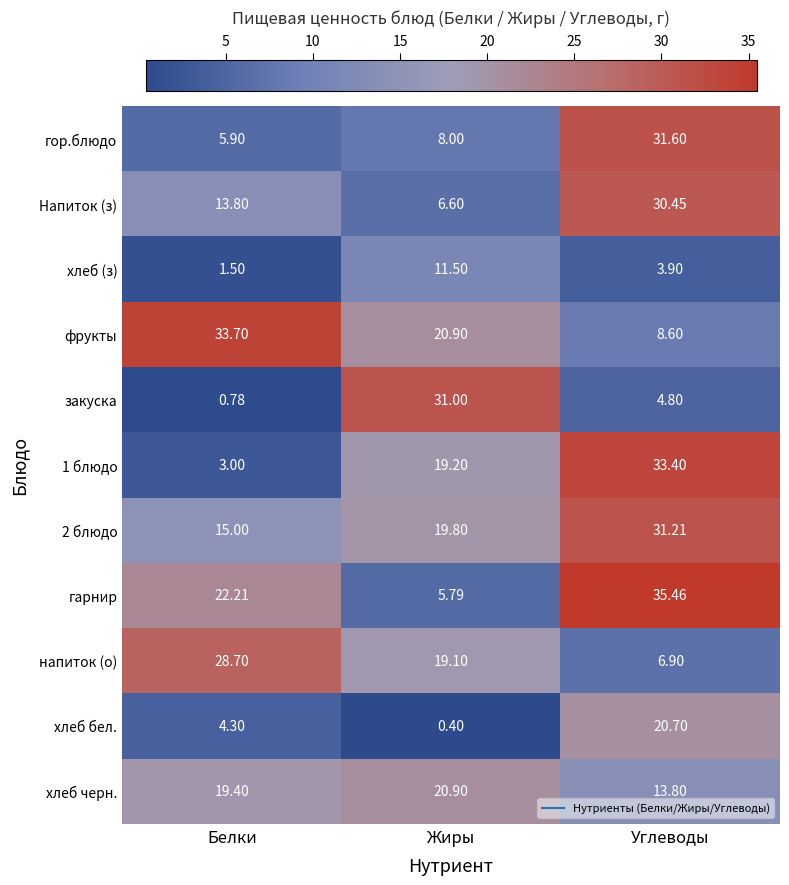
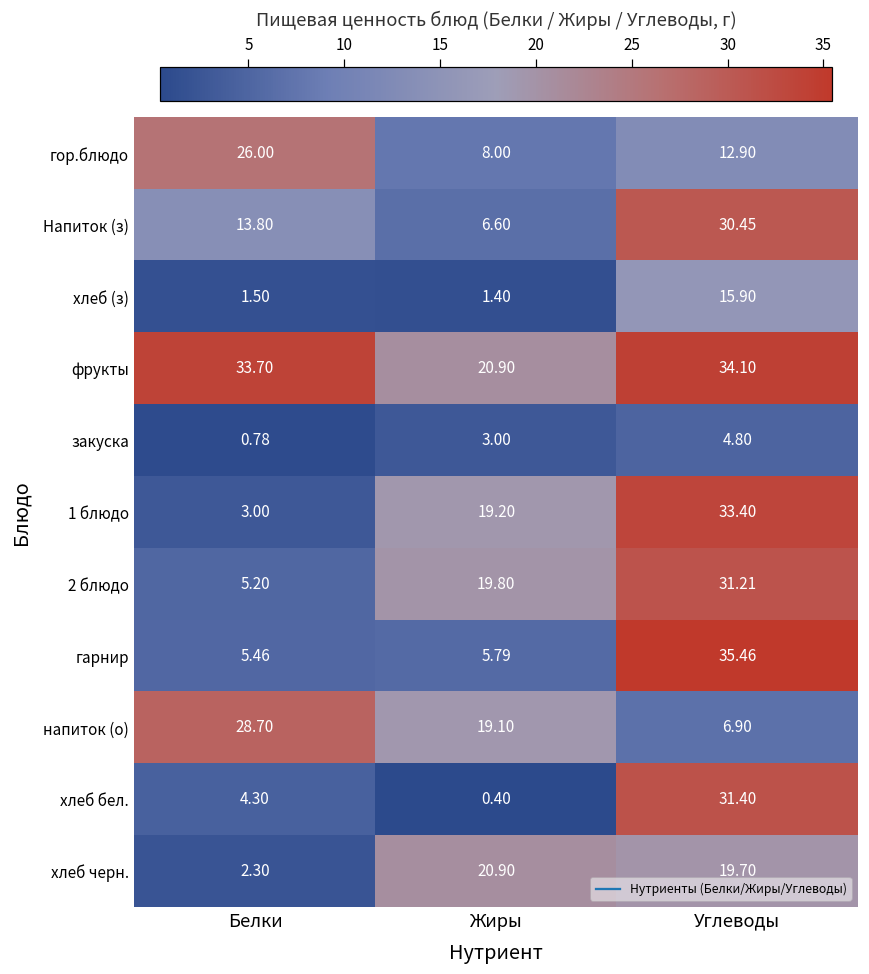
  {
    "гор.блюдо": {
-     "Белки": 5.90,
+     "Белки": 26.00,
      "Жиры": 8.00,
-     "Углеводы": 31.60
+     "Углеводы": 12.90
    },
    "Напиток (з)": {
      "Белки": 13.80,
      "Жиры": 6.60,
      "Углеводы": 30.45
    },
    "хлеб (з)": {
      "Белки": 1.50,
-     "Жиры": 11.50,
-     "Углеводы": 3.90
+     "Жиры": 1.40,
+     "Углеводы": 15.90
    },
    "фрукты": {
      "Белки": 33.70,
      "Жиры": 20.90,
-     "Углеводы": 8.60
+     "Углеводы": 34.10
    },
    "закуска": {
      "Белки": 0.78,
-     "Жиры": 31.00,
+     "Жиры": 3.00,
      "Углеводы": 4.80
    },
    "1 блюдо": {
      "Белки": 3.00,
      "Жиры": 19.20,
      "Углеводы": 33.40
    },
    "2 блюдо": {
-     "Белки": 15.00,
+     "Белки": 5.20,
      "Жиры": 19.80,
      "Углеводы": 31.21
    },
    "гарнир": {
-     "Белки": 22.21,
+     "Белки": 5.46,
      "Жиры": 5.79,
      "Углеводы": 35.46
    },
    "напиток (о)": {
      "Белки": 28.70,
      "Жиры": 19.10,
      "Углеводы": 6.90
    },
    "хлеб бел.": {
      "Белки": 4.30,
      "Жиры": 0.40,
-     "Углеводы": 20.70
+     "Углеводы": 31.40
    },
    "хлеб черн.": {
-     "Белки": 19.40,
+     "Белки": 2.30,
      "Жиры": 20.90,
-     "Углеводы": 13.80
+     "Углеводы": 19.70
    }
  }
